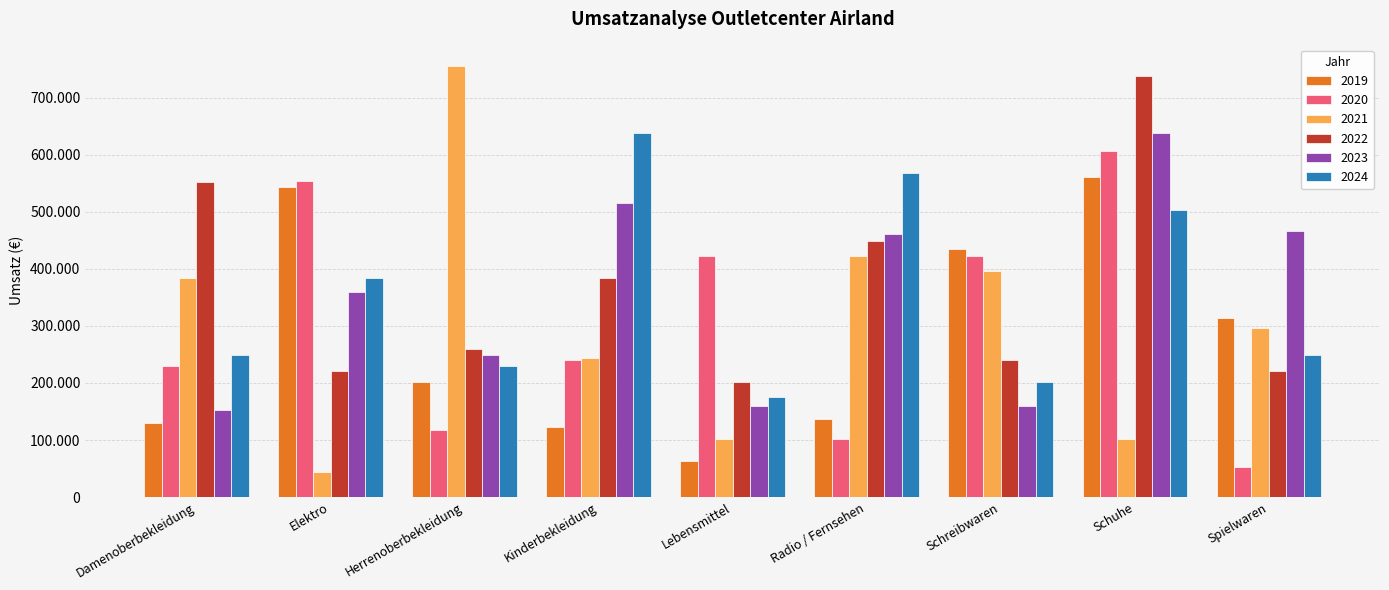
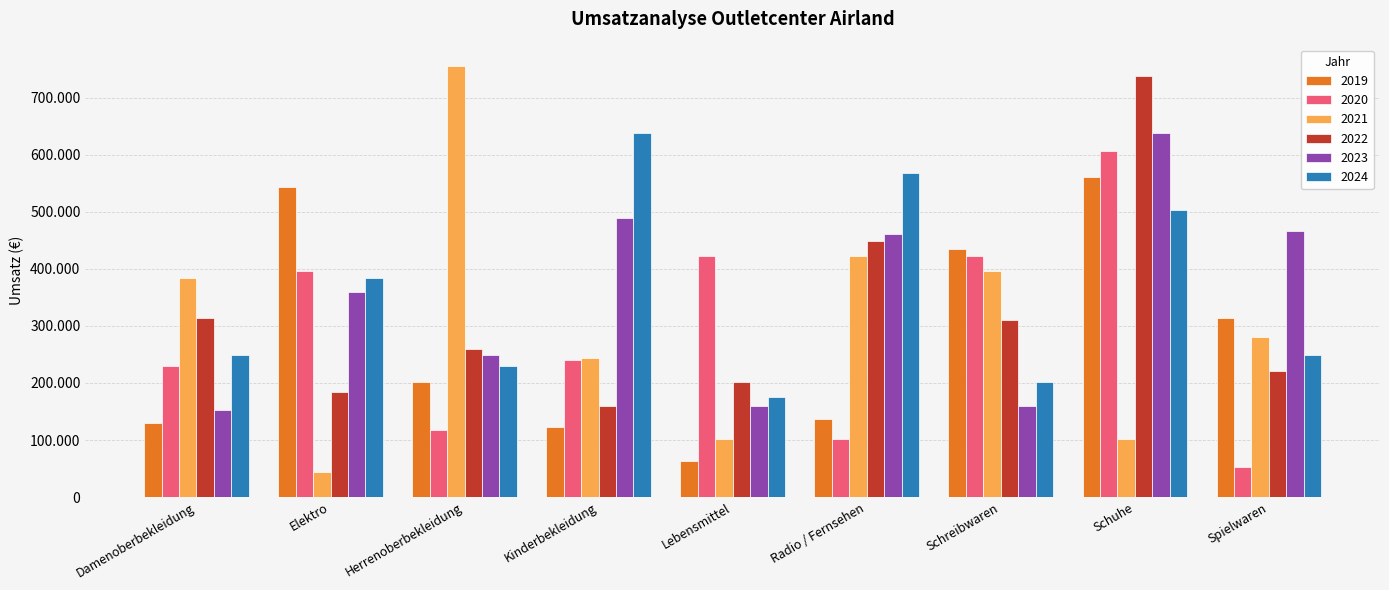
  {
    "2019": {
      "Damenoberbekleidung": 130,
      "Elektro": 540,
      "Herrenoberbekleidung": 200,
      "Kinderbekleidung": 120,
      "Lebensmittel": 60,
      "Radio / Fernsehen": 140,
      "Schreibwaren": 430,
      "Schuhe": 560,
      "Spielwaren": 310
    },
    "2020": {
      "Damenoberbekleidung": 230,
-     "Elektro": 550,
+     "Elektro": 400,
      "Herrenoberbekleidung": 120,
      "Kinderbekleidung": 240,
      "Lebensmittel": 420,
      "Radio / Fernsehen": 100,
      "Schreibwaren": 420,
      "Schuhe": 610,
      "Spielwaren": 50
    },
    "2021": {
      "Damenoberbekleidung": 380,
      "Elektro": 40,
      "Herrenoberbekleidung": 760,
      "Kinderbekleidung": 240,
      "Lebensmittel": 100,
      "Radio / Fernsehen": 420,
      "Schreibwaren": 400,
      "Schuhe": 100,
-     "Spielwaren": 300
+     "Spielwaren": 280
    },
    "2022": {
-     "Damenoberbekleidung": 550,
-     "Elektro": 220,
+     "Damenoberbekleidung": 310,
+     "Elektro": 180,
      "Herrenoberbekleidung": 260,
-     "Kinderbekleidung": 380,
+     "Kinderbekleidung": 160,
      "Lebensmittel": 200,
      "Radio / Fernsehen": 450,
-     "Schreibwaren": 240,
+     "Schreibwaren": 310,
      "Schuhe": 740,
      "Spielwaren": 220
    },
    "2023": {
      "Damenoberbekleidung": 150,
      "Elektro": 360,
      "Herrenoberbekleidung": 250,
-     "Kinderbekleidung": 510,
+     "Kinderbekleidung": 490,
      "Lebensmittel": 160,
      "Radio / Fernsehen": 460,
      "Schreibwaren": 160,
      "Schuhe": 640,
      "Spielwaren": 470
    },
    "2024": {
      "Damenoberbekleidung": 250,
      "Elektro": 380,
      "Herrenoberbekleidung": 230,
      "Kinderbekleidung": 640,
      "Lebensmittel": 180,
      "Radio / Fernsehen": 570,
      "Schreibwaren": 200,
      "Schuhe": 500,
      "Spielwaren": 250
    }
  }
